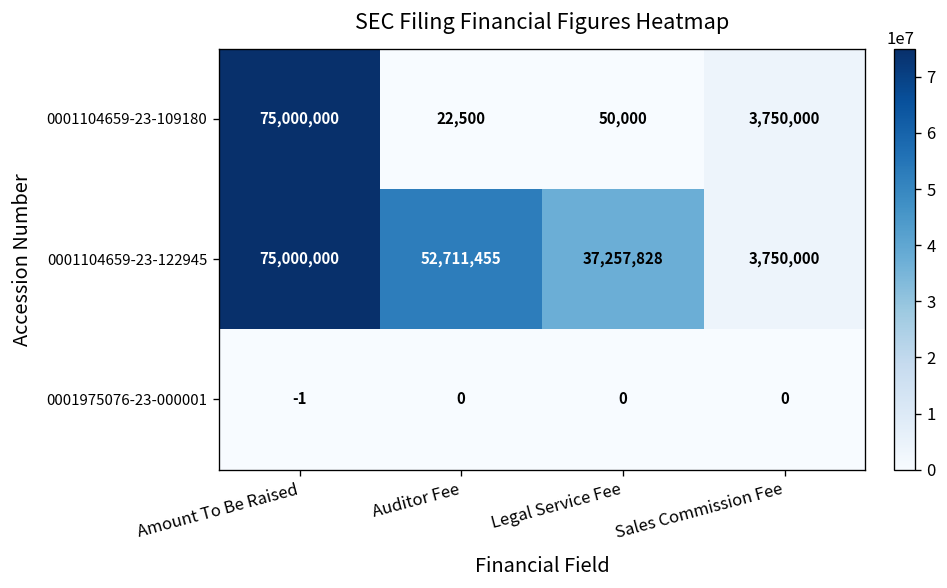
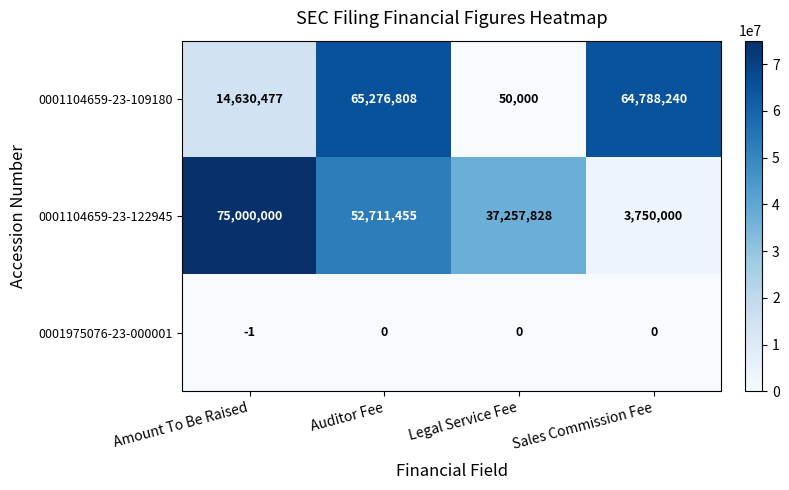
  {
    "0001104659-23-109180": {
-     "Amount To Be Raised": "75,000,000",
-     "Auditor Fee": "22,500",
+     "Amount To Be Raised": "14,630,477",
+     "Auditor Fee": "65,276,808",
      "Legal Service Fee": "50,000",
-     "Sales Commission Fee": "3,750,000"
+     "Sales Commission Fee": "64,788,240"
    },
    "0001104659-23-122945": {
      "Amount To Be Raised": "75,000,000",
      "Auditor Fee": "52,711,455",
      "Legal Service Fee": "37,257,828",
      "Sales Commission Fee": "3,750,000"
    },
    "0001975076-23-000001": {
      "Amount To Be Raised": "-1",
      "Auditor Fee": "0",
      "Legal Service Fee": "0",
      "Sales Commission Fee": "0"
    }
  }
